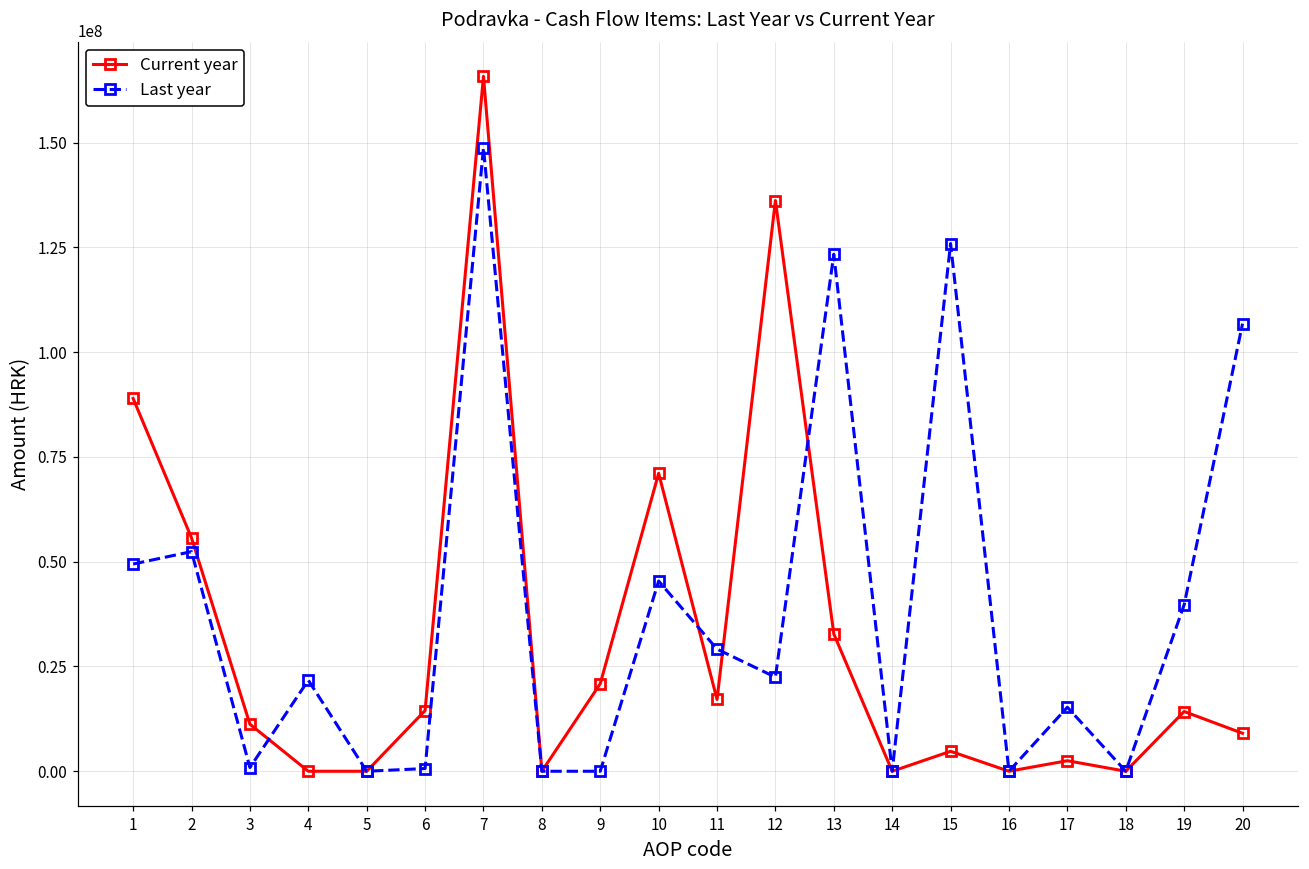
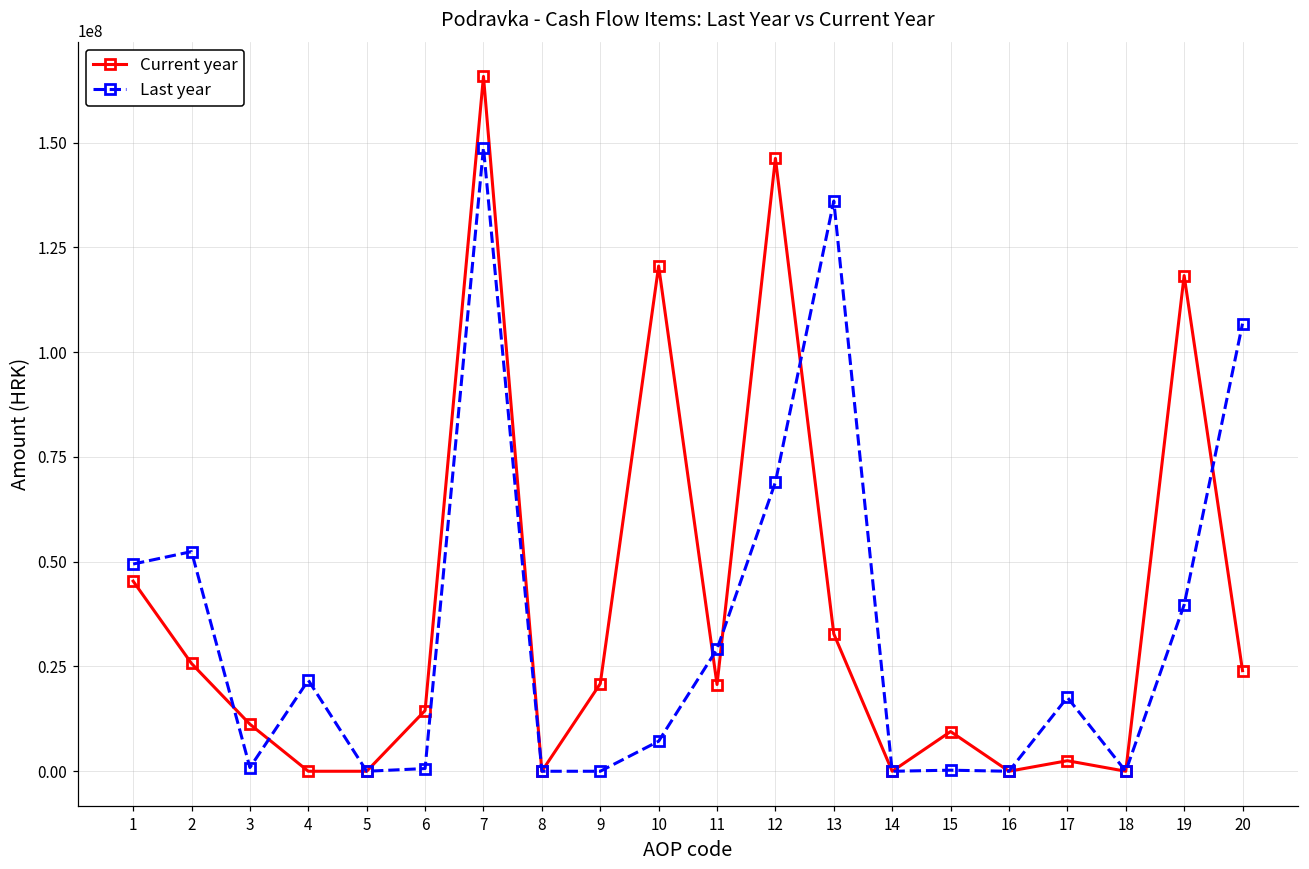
  {
    "Current year": {
-     "1": 89000000,
-     "2": 56000000,
+     "1": 45000000,
+     "2": 26000000,
      "3": 11000000,
      "4": 0,
      "6": 14000000,
      "7": 166000000,
      "9": 21000000,
-     "10": 71000000,
-     "11": 17000000,
-     "12": 136000000,
+     "10": 121000000,
+     "11": 21000000,
+     "12": 146000000,
      "13": 33000000,
-     "15": 5000000,
+     "15": 9000000,
      "17": 3000000,
-     "19": 14000000,
-     "20": 9000000
+     "19": 118000000,
+     "20": 24000000
    },
    "Last year": {
      "1": 49000000,
      "2": 52000000,
      "3": 1000000,
      "4": 22000000,
      "6": 1000000,
      "7": 149000000,
      "9": 0,
-     "10": 45000000,
+     "10": 7000000,
      "11": 29000000,
-     "12": 22000000,
-     "13": 123000000,
-     "15": 126000000,
-     "17": 15000000,
+     "12": 69000000,
+     "13": 136000000,
+     "15": 0,
+     "17": 18000000,
      "19": 40000000,
      "20": 107000000
    }
  }
